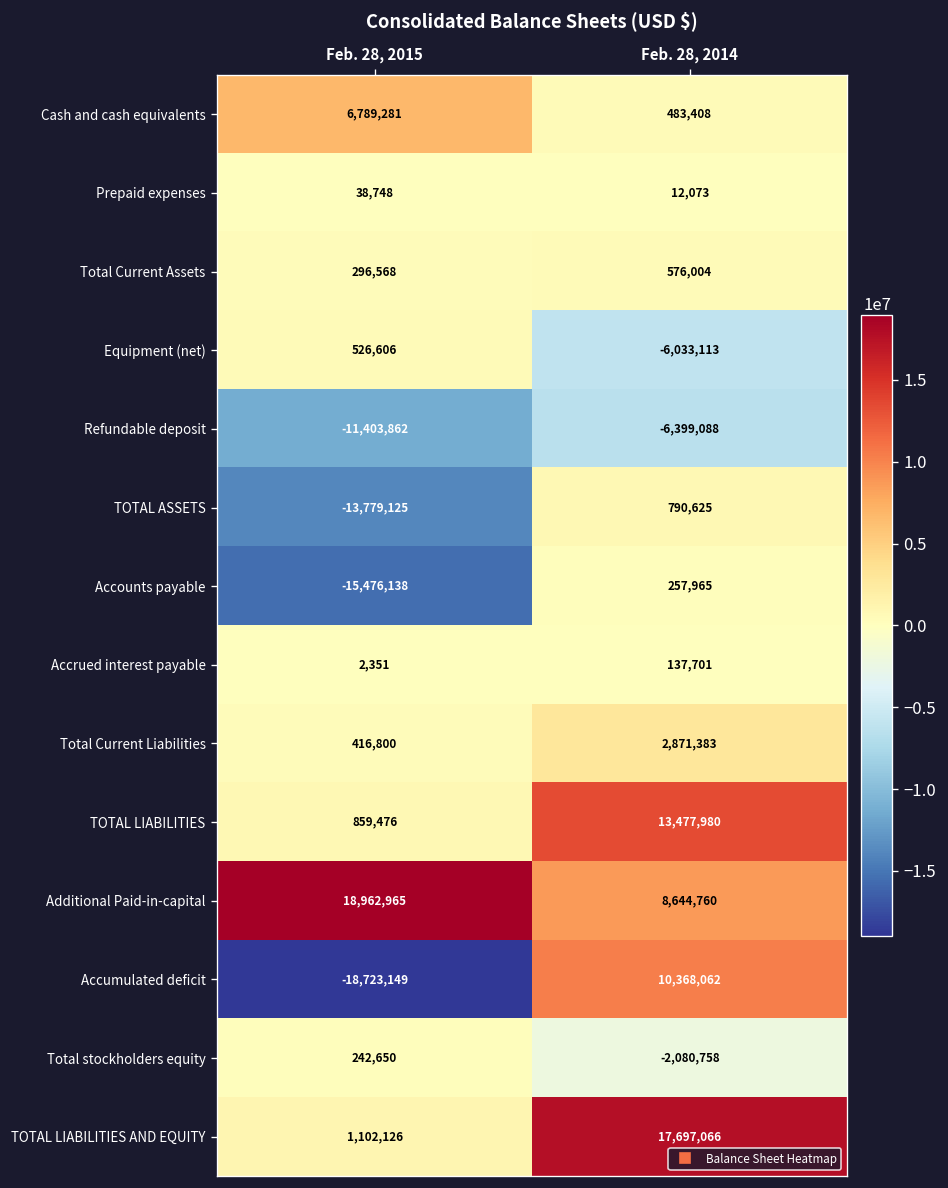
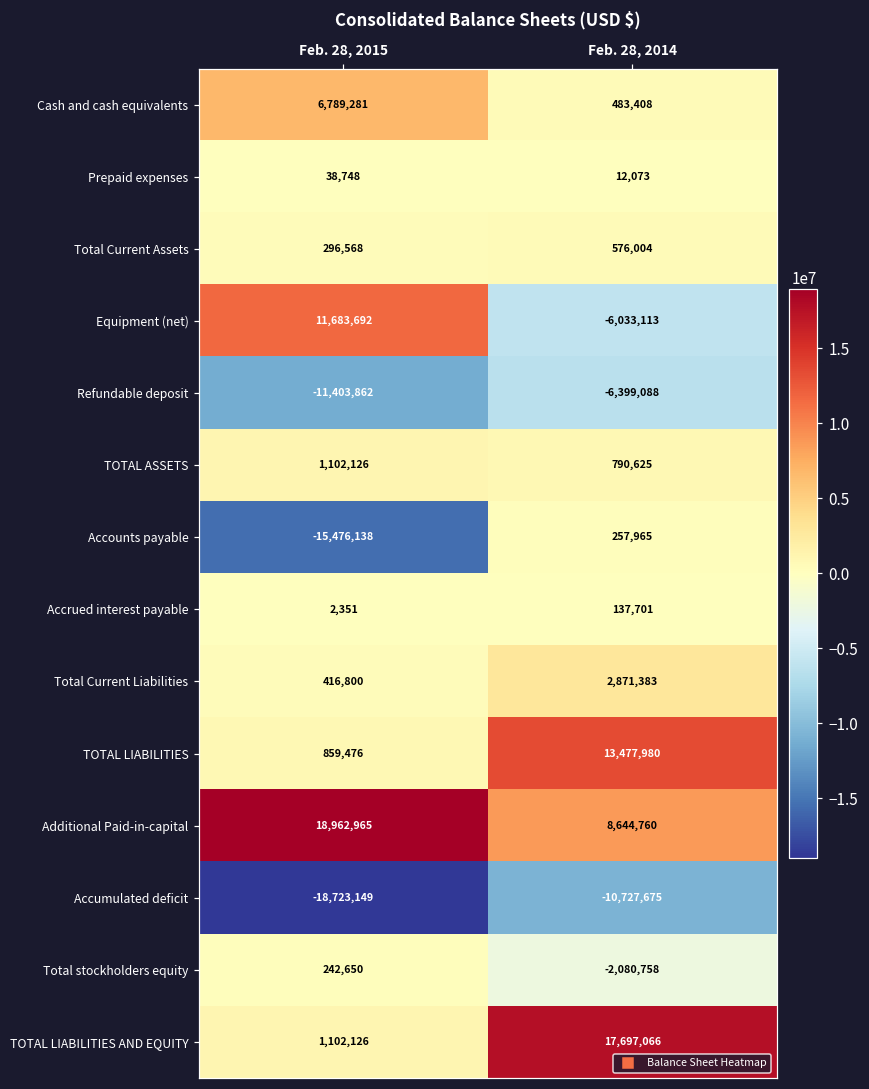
  {
    "Cash and cash equivalents": {
      "Feb. 28, 2015": "6,789,281",
      "Feb. 28, 2014": "483,408"
    },
    "Prepaid expenses": {
      "Feb. 28, 2015": "38,748",
      "Feb. 28, 2014": "12,073"
    },
    "Total Current Assets": {
      "Feb. 28, 2015": "296,568",
      "Feb. 28, 2014": "576,004"
    },
    "Equipment (net)": {
-     "Feb. 28, 2015": "526,606",
+     "Feb. 28, 2015": "11,683,692",
      "Feb. 28, 2014": "-6,033,113"
    },
    "Refundable deposit": {
      "Feb. 28, 2015": "-11,403,862",
      "Feb. 28, 2014": "-6,399,088"
    },
    "TOTAL ASSETS": {
-     "Feb. 28, 2015": "-13,779,125",
+     "Feb. 28, 2015": "1,102,126",
      "Feb. 28, 2014": "790,625"
    },
    "Accounts payable": {
      "Feb. 28, 2015": "-15,476,138",
      "Feb. 28, 2014": "257,965"
    },
    "Accrued interest payable": {
      "Feb. 28, 2015": "2,351",
      "Feb. 28, 2014": "137,701"
    },
    "Total Current Liabilities": {
      "Feb. 28, 2015": "416,800",
      "Feb. 28, 2014": "2,871,383"
    },
    "TOTAL LIABILITIES": {
      "Feb. 28, 2015": "859,476",
      "Feb. 28, 2014": "13,477,980"
    },
    "Additional Paid-in-capital": {
      "Feb. 28, 2015": "18,962,965",
      "Feb. 28, 2014": "8,644,760"
    },
    "Accumulated deficit": {
      "Feb. 28, 2015": "-18,723,149",
-     "Feb. 28, 2014": "10,368,062"
+     "Feb. 28, 2014": "-10,727,675"
    },
    "Total stockholders equity": {
      "Feb. 28, 2015": "242,650",
      "Feb. 28, 2014": "-2,080,758"
    },
    "TOTAL LIABILITIES AND EQUITY": {
      "Feb. 28, 2015": "1,102,126",
      "Feb. 28, 2014": "17,697,066"
    }
  }
